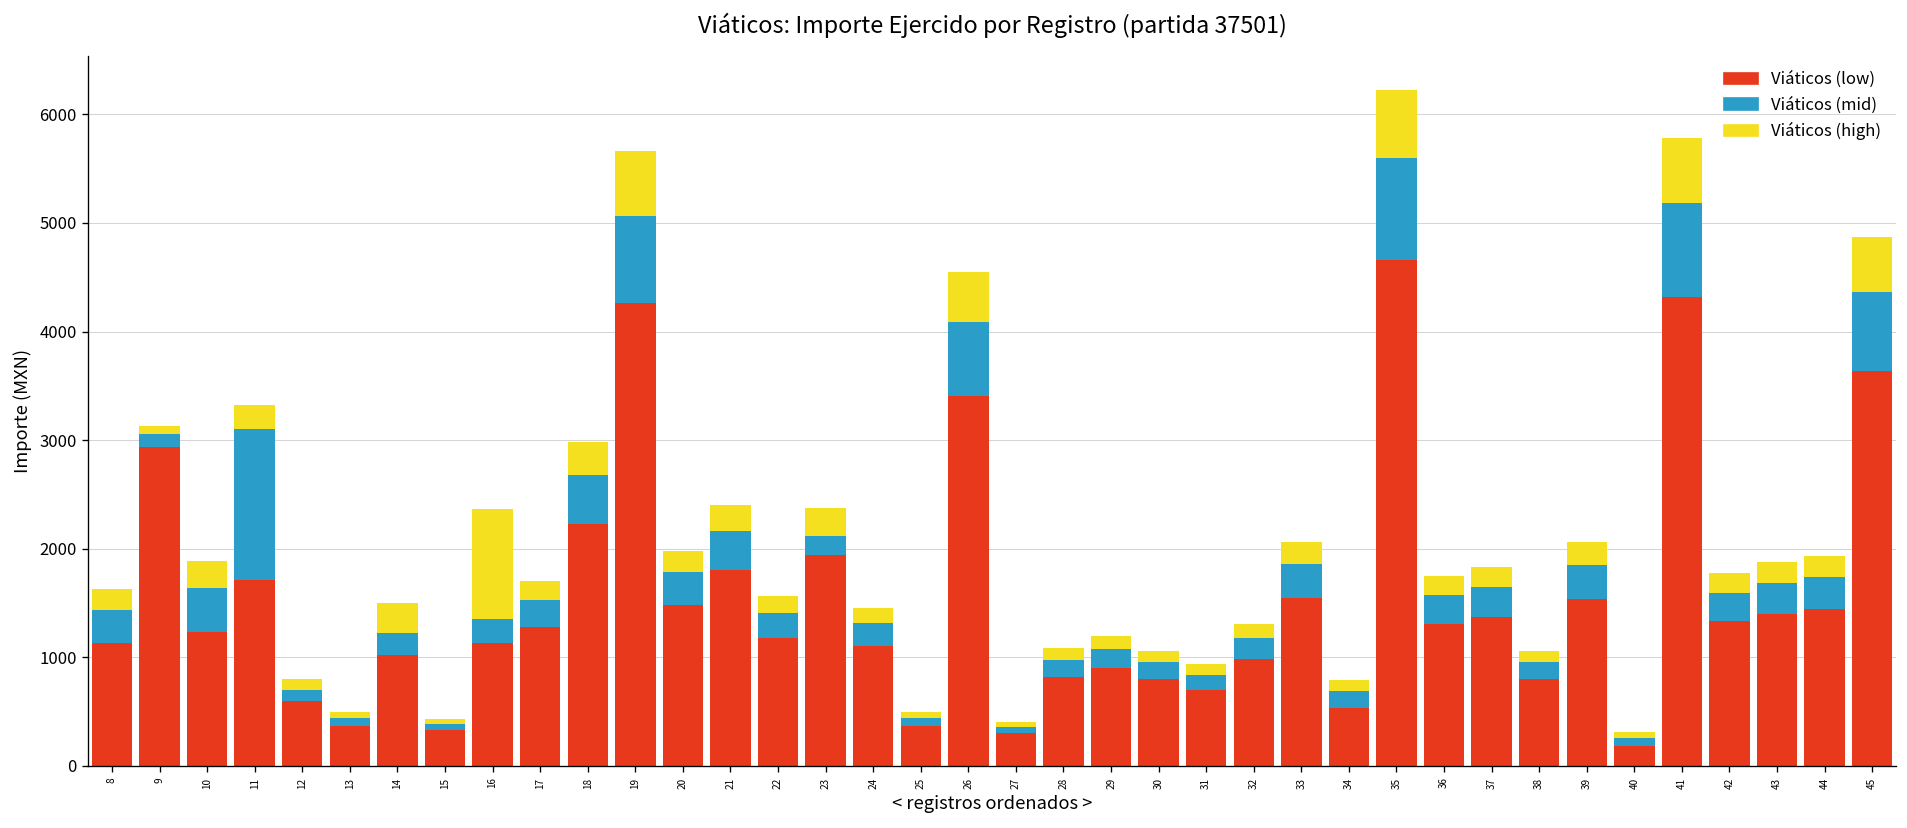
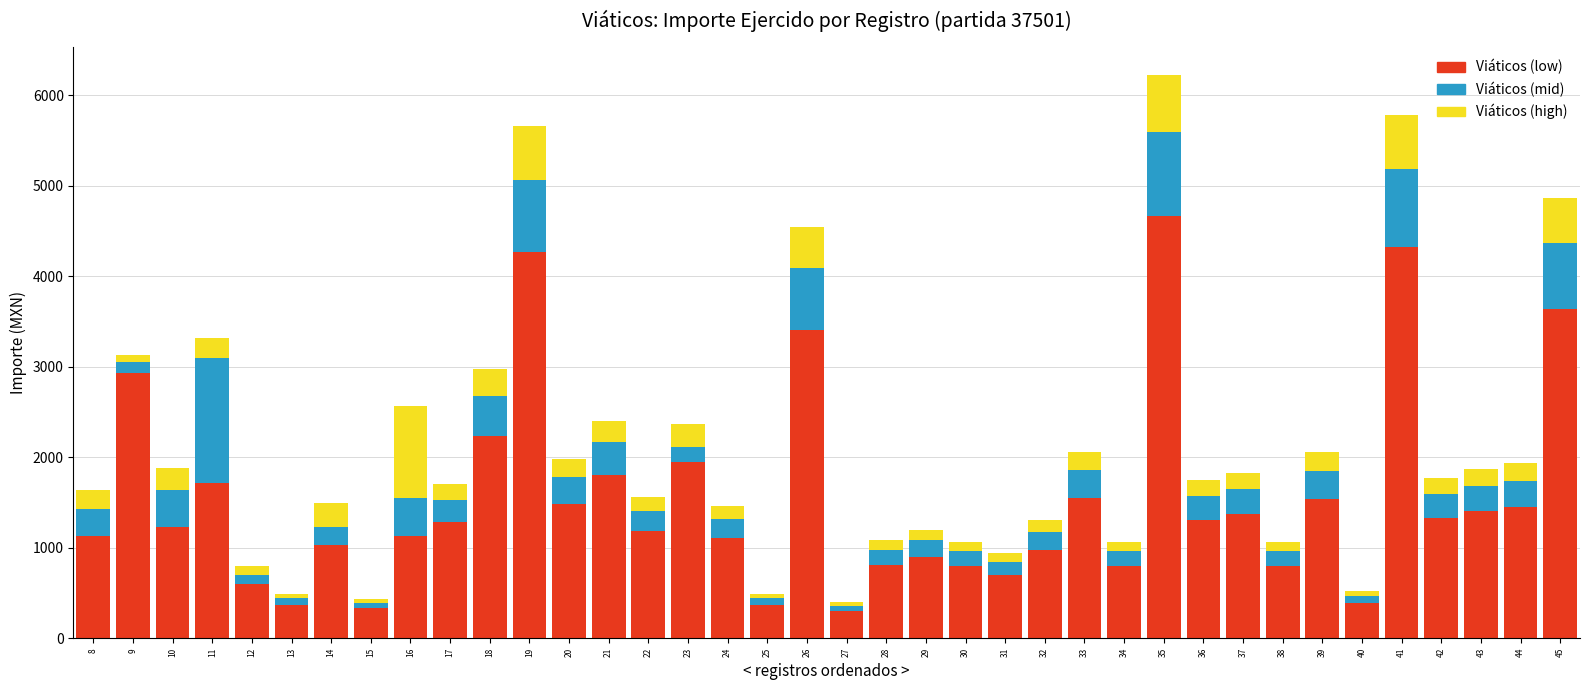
  {
    "Viáticos (low)": {
      "8": 1100,
      "9": 2900,
      "10": 1200,
      "11": 1700,
      "12": 600,
      "13": 400,
      "14": 1000,
      "15": 300,
      "16": 1100,
      "17": 1300,
      "18": 2200,
      "19": 4300,
      "20": 1500,
      "21": 1800,
      "22": 1200,
      "23": 1900,
      "24": 1100,
      "25": 400,
      "26": 3400,
      "27": 300,
      "28": 800,
      "29": 900,
      "30": 800,
      "31": 700,
      "32": 1000,
      "33": 1600,
-     "34": 500,
+     "34": 800,
      "35": 4700,
      "36": 1300,
      "37": 1400,
      "38": 800,
      "39": 1500,
-     "40": 200,
+     "40": 400,
      "41": 4300,
      "42": 1300,
      "43": 1400,
      "44": 1400,
      "45": 3600
    },
    "Viáticos (mid)": {
      "8": 300,
      "9": 100,
      "10": 400,
      "11": 1400,
      "12": 100,
      "13": 100,
      "14": 200,
      "15": 100,
-     "16": 200,
+     "16": 400,
      "17": 300,
      "18": 500,
      "19": 800,
      "20": 300,
      "21": 400,
      "22": 200,
      "23": 200,
      "24": 200,
      "25": 100,
      "26": 700,
      "27": 100,
      "28": 200,
      "29": 200,
      "30": 200,
      "31": 100,
      "32": 200,
      "33": 300,
      "34": 200,
      "35": 900,
      "36": 300,
      "37": 300,
      "38": 200,
      "39": 300,
      "40": 100,
      "41": 900,
      "42": 300,
      "43": 300,
      "44": 300,
      "45": 700
    },
    "Viáticos (high)": {
      "8": 200,
      "9": 100,
      "10": 300,
      "11": 200,
      "12": 100,
      "13": 100,
      "14": 300,
      "15": 0,
      "16": 1000,
      "17": 200,
      "18": 300,
      "19": 600,
      "20": 200,
      "21": 200,
      "22": 200,
      "23": 300,
      "24": 100,
      "25": 100,
      "26": 500,
      "27": 0,
      "28": 100,
      "29": 100,
      "30": 100,
      "31": 100,
      "32": 100,
      "33": 200,
      "34": 100,
      "35": 600,
      "36": 200,
      "37": 200,
      "38": 100,
      "39": 200,
      "40": 100,
      "41": 600,
      "42": 200,
      "43": 200,
      "44": 200,
      "45": 500
    }
  }
